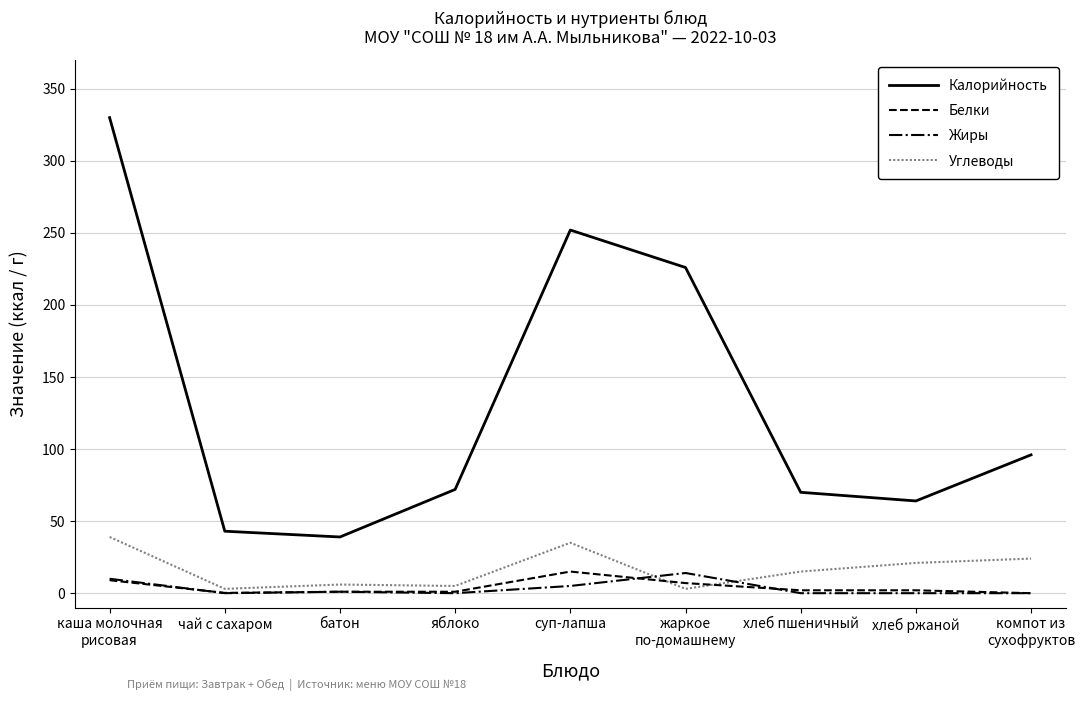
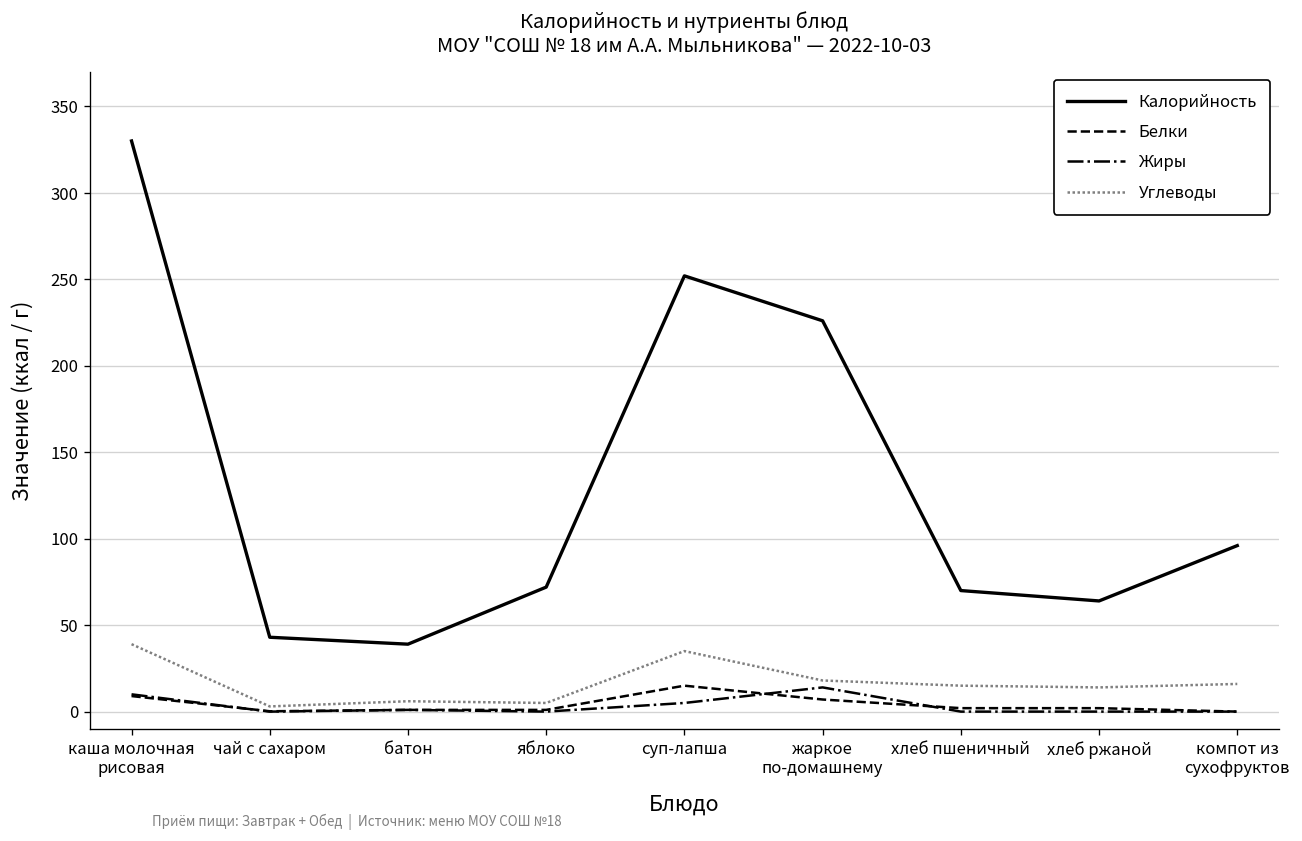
  {
    "Углеводы": {
      "каша молочная рисовая": 39,
      "чай с сахаром": 3,
      "батон": 6,
      "яблоко": 5,
      "суп-лапша": 35,
-     "жаркое по-домашнему": 3,
+     "жаркое по-домашнему": 18,
      "хлеб пшеничный": 15,
-     "хлеб ржаной": 21,
-     "компот из сухофруктов": 24
+     "хлеб ржаной": 14,
+     "компот из сухофруктов": 16
    }
  }
